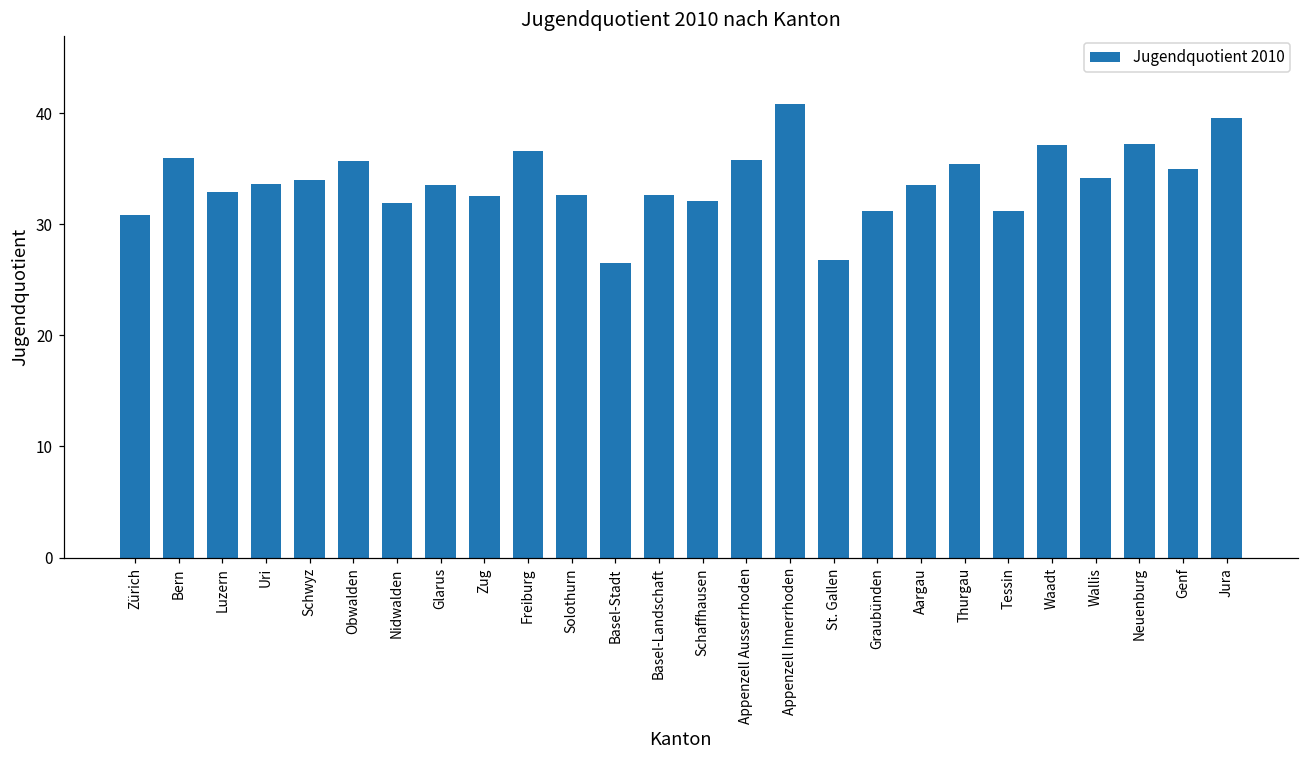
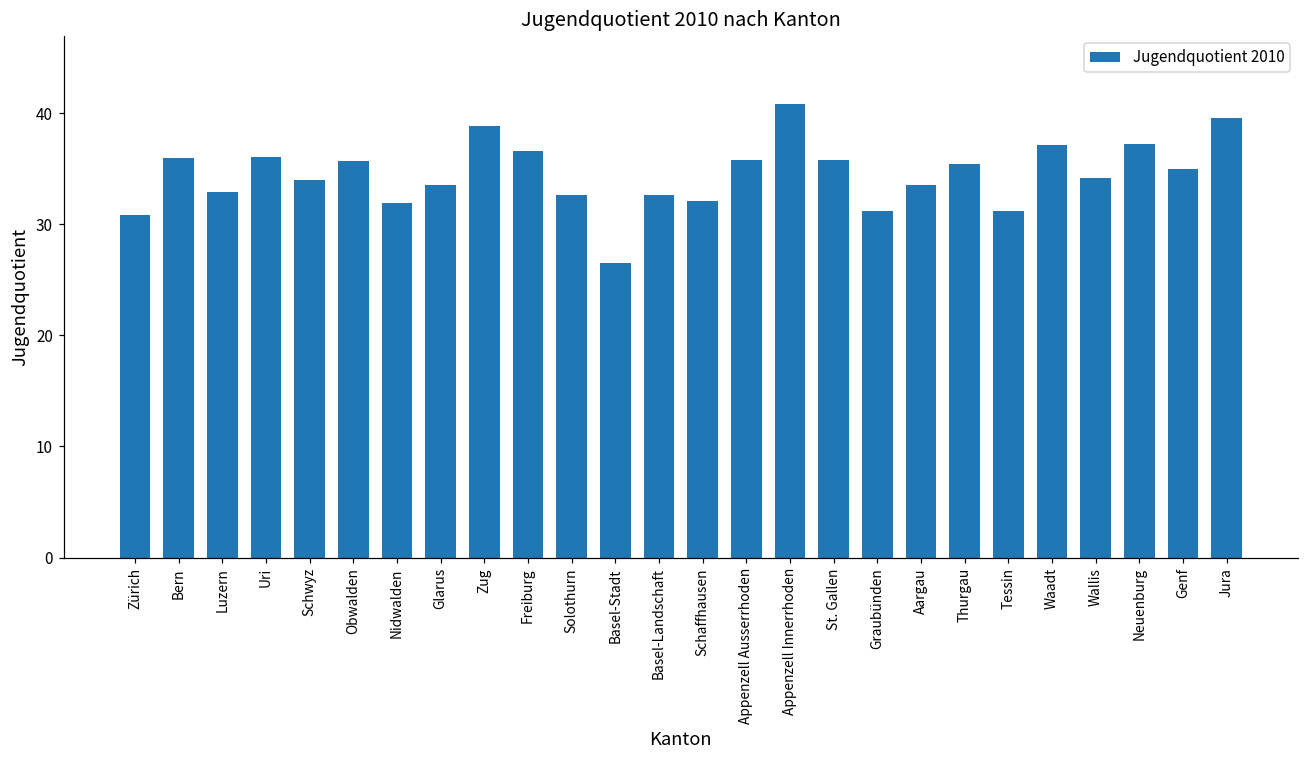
  {
    "Zürich": 30.8,
    "Bern": 36.0,
    "Luzern": 32.9,
-   "Uri": 33.6,
+   "Uri": 36.0,
    "Schwyz": 34.0,
    "Obwalden": 35.6,
    "Nidwalden": 31.9,
    "Glarus": 33.6,
-   "Zug": 32.6,
+   "Zug": 38.9,
    "Freiburg": 36.6,
    "Solothurn": 32.6,
    "Basel-Stadt": 26.5,
    "Basel-Landschaft": 32.6,
    "Schaffhausen": 32.1,
    "Appenzell Ausserrhoden": 35.8,
    "Appenzell Innerrhoden": 40.8,
-   "St. Gallen": 26.8,
+   "St. Gallen": 35.8,
    "Graubünden": 31.2,
    "Aargau": 33.6,
    "Thurgau": 35.4,
    "Tessin": 31.1,
    "Waadt": 37.1,
    "Wallis": 34.2,
    "Neuenburg": 37.2,
    "Genf": 34.9,
    "Jura": 39.5
  }
